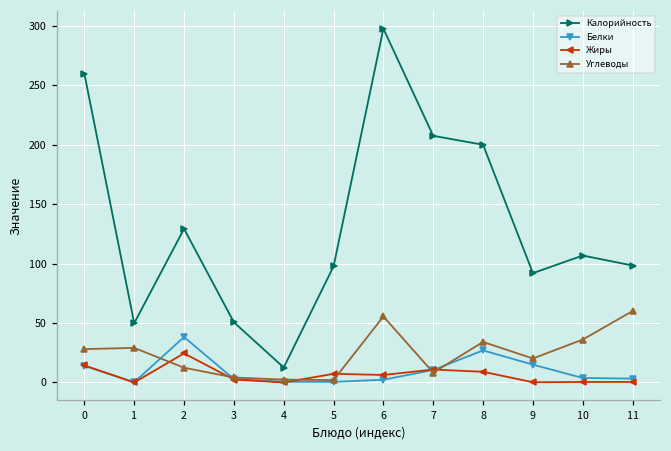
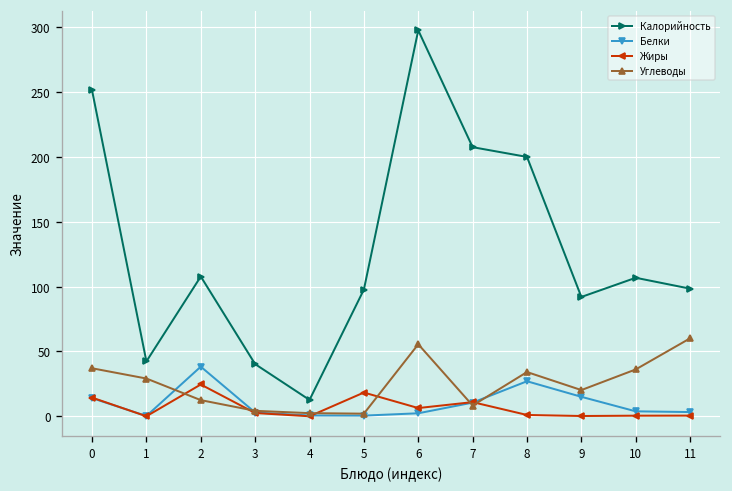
  {
    "Калорийность": {
-     "0": 260,
-     "1": 50,
-     "2": 129,
-     "3": 51,
+     "0": 251,
+     "1": 42,
+     "2": 108,
+     "3": 40,
      "4": 13,
      "5": 98,
      "6": 298,
      "7": 208,
      "8": 200,
      "9": 92,
      "10": 107,
      "11": 98
    },
    "Белки": {
      "2": 38,
      "6": 2,
      "8": 27,
      "9": 15,
      "10": 4,
      "11": 3
    },
    "Жиры": {
      "2": 25,
-     "5": 7,
+     "5": 18,
      "6": 6,
-     "8": 9,
+     "8": 1,
      "9": 0,
      "10": 0,
      "11": 1
    },
    "Углеводы": {
-     "0": 28,
+     "0": 37,
      "1": 29,
      "2": 12,
      "6": 56,
      "8": 34,
      "9": 20,
      "10": 36,
      "11": 60
    }
  }
